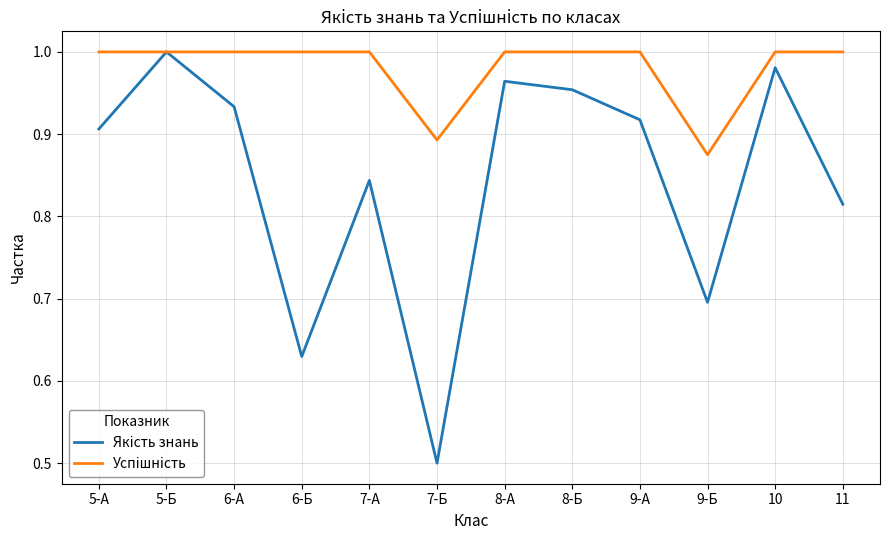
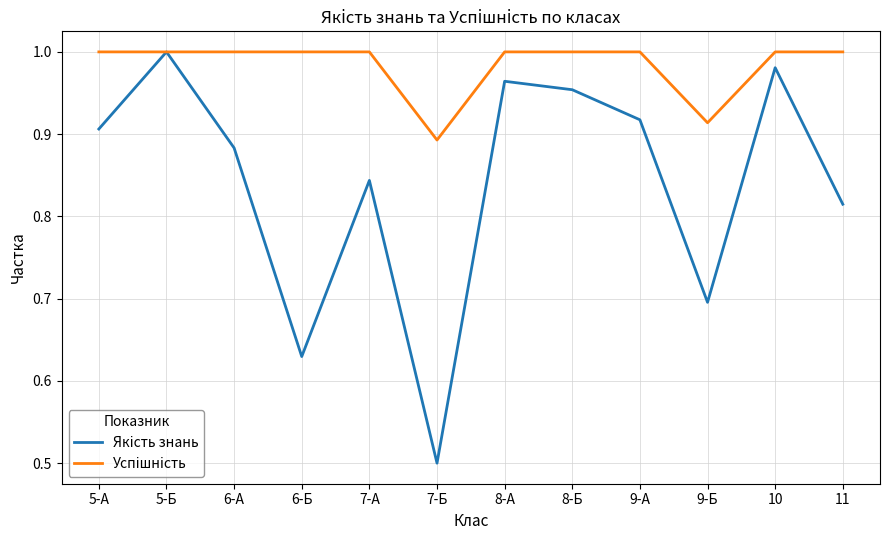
  {
    "Якість знань": {
      "5-А": 0.91,
-     "6-А": 0.93,
+     "6-А": 0.88,
      "6-Б": 0.63,
      "7-А": 0.84,
      "7-Б": 0.50,
      "8-А": 0.96,
      "8-Б": 0.95,
      "9-А": 0.92,
      "9-Б": 0.70,
      "10": 0.98,
      "11": 0.81
    },
    "Успішність": {
      "5-А": 1.00,
      "6-А": 1.00,
      "6-Б": 1.00,
      "7-А": 1.00,
      "7-Б": 0.89,
      "8-А": 1.00,
      "8-Б": 1.00,
      "9-А": 1.00,
-     "9-Б": 0.87,
+     "9-Б": 0.91,
      "10": 1.00,
      "11": 1.00
    }
  }
